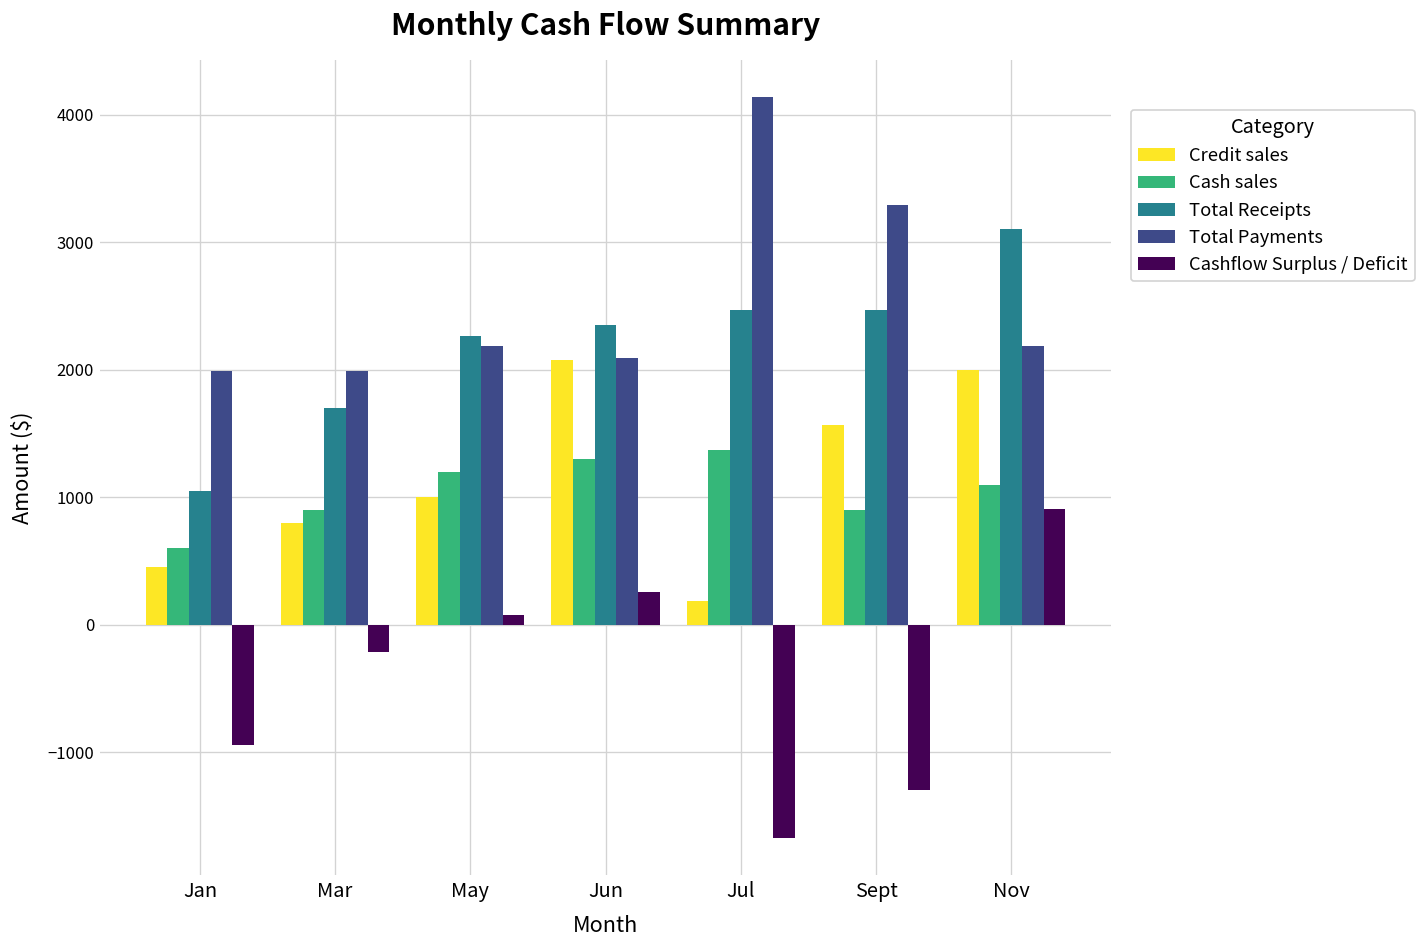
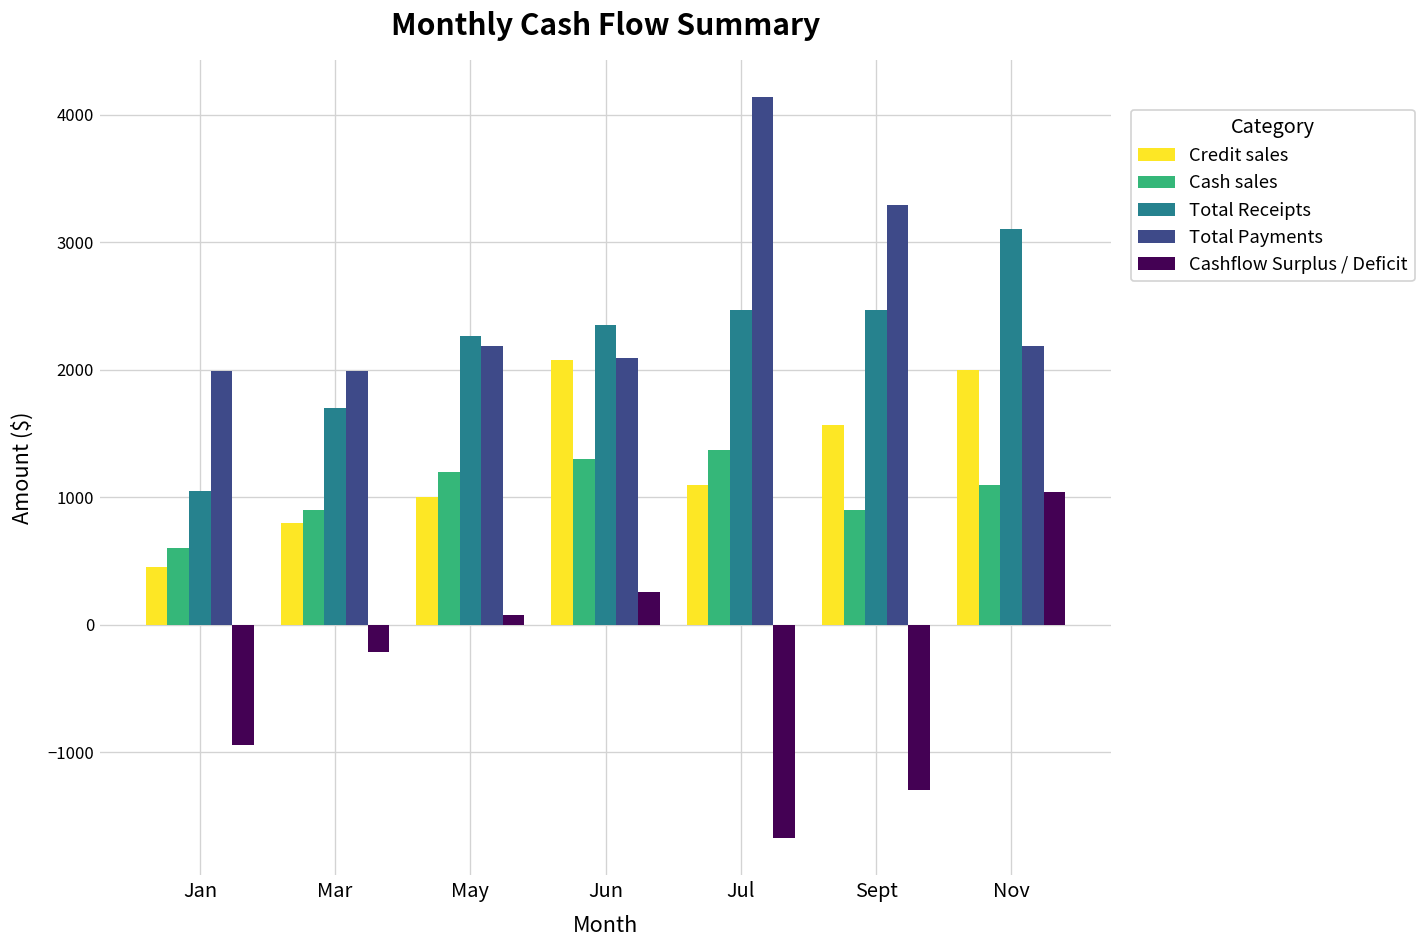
  {
    "Credit sales": {
      "Jan": 450,
      "Mar": 800,
      "May": 1000,
      "Jun": 2080,
-     "Jul": 180,
+     "Jul": 1100,
      "Sept": 1570,
      "Nov": 2000
    },
    "Total Payments": {
      "Jan": 1990,
      "Mar": 1990,
      "May": 2190,
      "Jun": 2090,
      "Jul": 4140,
      "Sept": 3290,
      "Nov": 2190
    },
    "Cashflow Surplus / Deficit": {
      "Jan": -940,
      "Mar": -210,
      "May": 80,
      "Jun": 260,
      "Jul": -1670,
      "Sept": -1290,
-     "Nov": 910
+     "Nov": 1040
    }
  }
